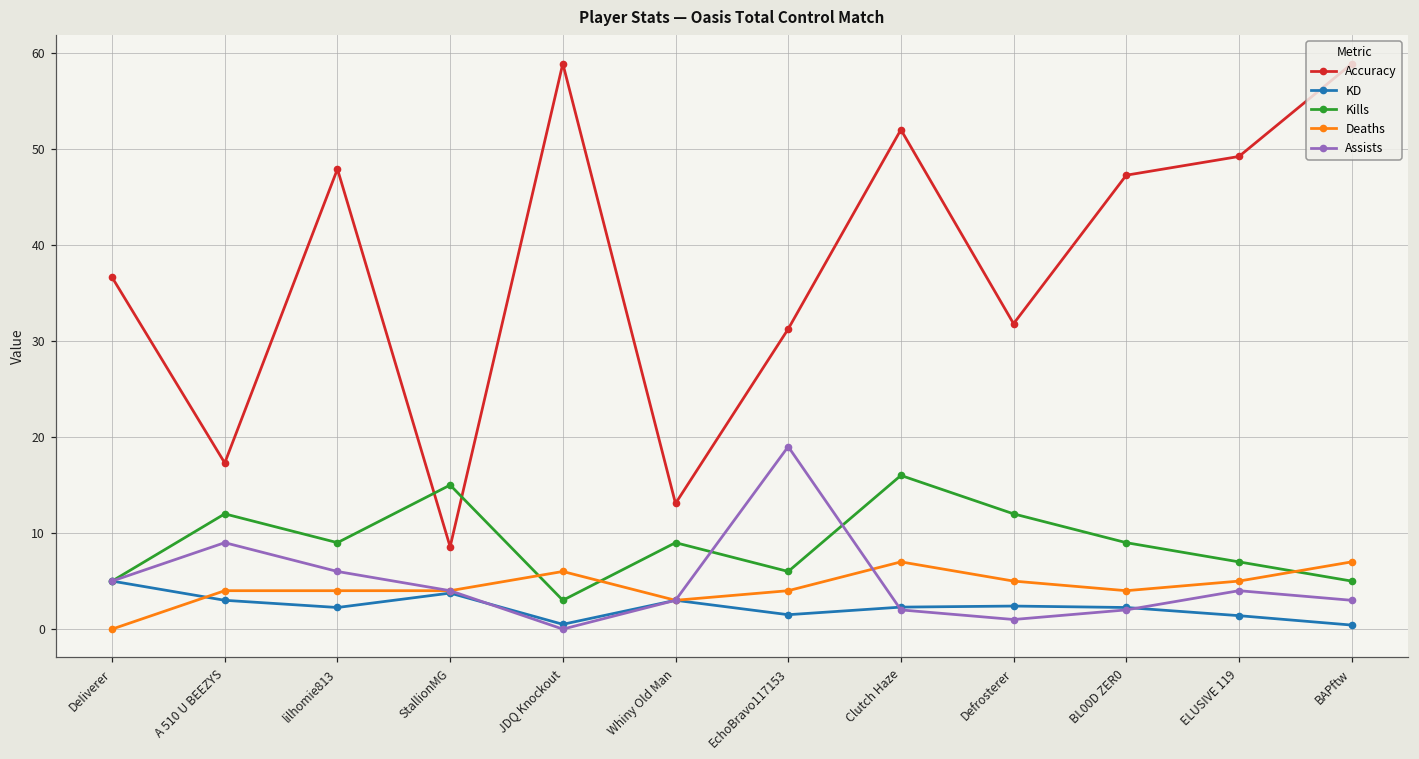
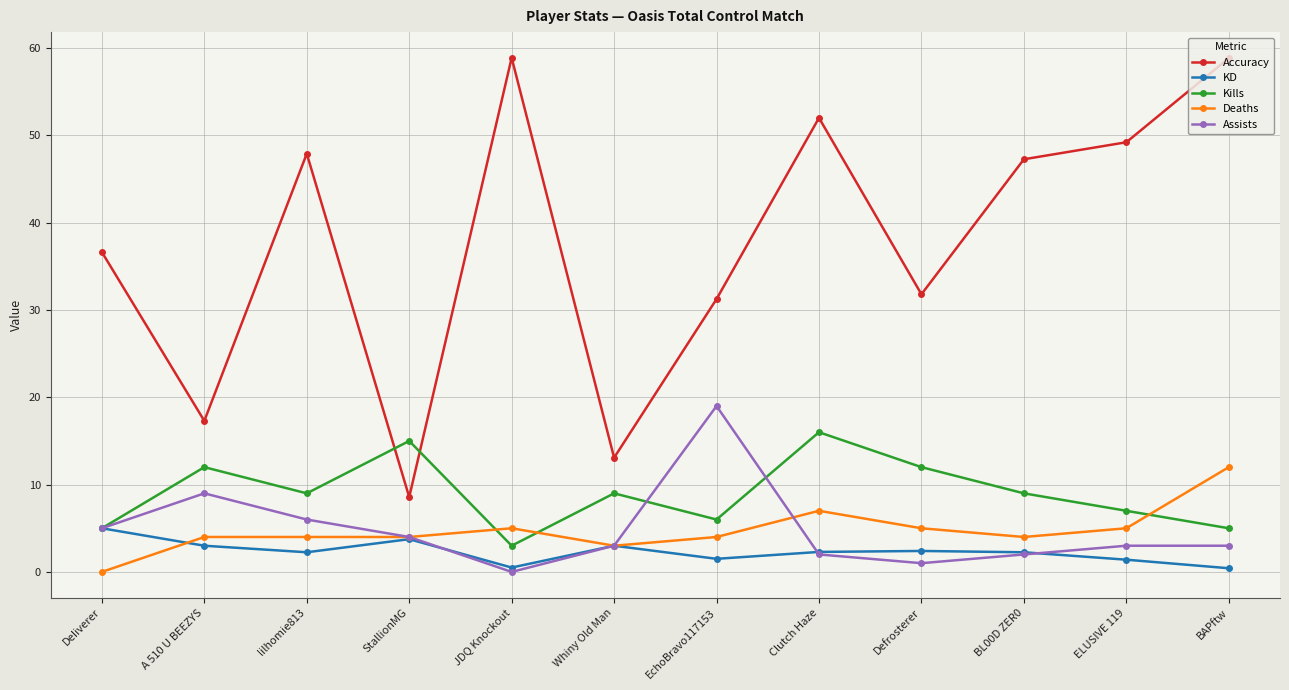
  {
    "Accuracy": {
      "DeIiverer": 37,
      "A 510 U BEEZYS": 17,
      "lilhomie813": 48,
      "StallionMG": 9,
      "JDQ Knockout": 59,
      "Whiny Old Man": 13,
      "EchoBravo117153": 31,
      "Clutch Haze": 52,
      "Defrosterer": 32,
      "BL00D ZER0": 47,
      "ELUSIVE 119": 49
    },
    "KD": {
      "A 510 U BEEZYS": 3,
      "lilhomie813": 2,
      "JDQ Knockout": 1,
      "EchoBravo117153": 2,
      "Clutch Haze": 2,
      "Defrosterer": 2,
      "ELUSIVE 119": 1,
      "BAPftw": 0
    },
    "Kills": {
      "A 510 U BEEZYS": 12,
      "lilhomie813": 9,
      "StallionMG": 15,
      "JDQ Knockout": 3,
      "Whiny Old Man": 9,
      "EchoBravo117153": 6,
      "Clutch Haze": 16,
      "Defrosterer": 12,
      "BL00D ZER0": 9,
      "ELUSIVE 119": 7,
      "BAPftw": 5
    },
    "Deaths": {
      "DeIiverer": 0,
      "A 510 U BEEZYS": 4,
      "lilhomie813": 4,
-     "JDQ Knockout": 6,
+     "JDQ Knockout": 5,
      "EchoBravo117153": 4,
      "Clutch Haze": 7,
      "Defrosterer": 5,
      "BL00D ZER0": 4,
      "ELUSIVE 119": 5,
-     "BAPftw": 7
+     "BAPftw": 12
    },
    "Assists": {
      "A 510 U BEEZYS": 9,
      "lilhomie813": 6,
      "JDQ Knockout": 0,
      "EchoBravo117153": 19,
      "Clutch Haze": 2,
      "Defrosterer": 1,
-     "ELUSIVE 119": 4,
+     "ELUSIVE 119": 3,
      "BAPftw": 3
    }
  }
